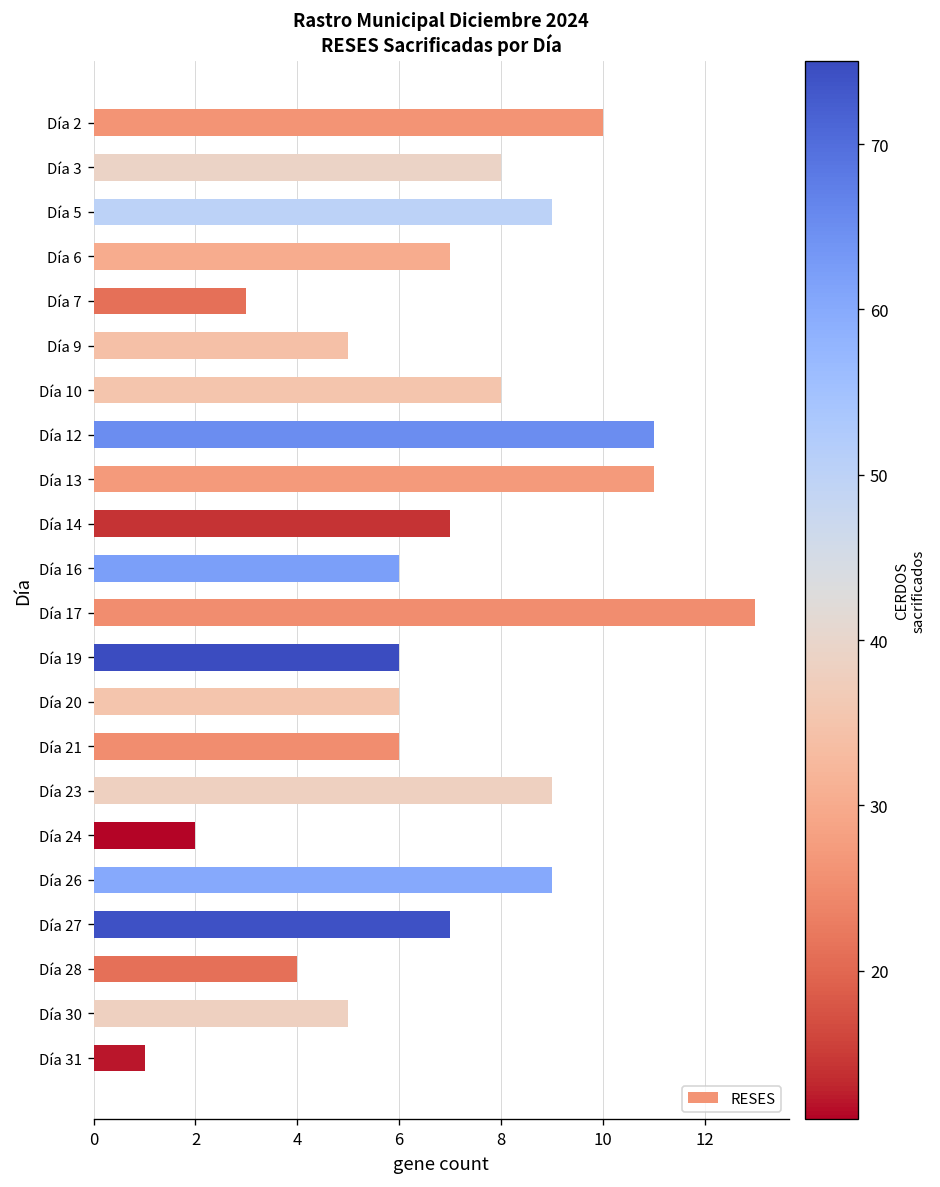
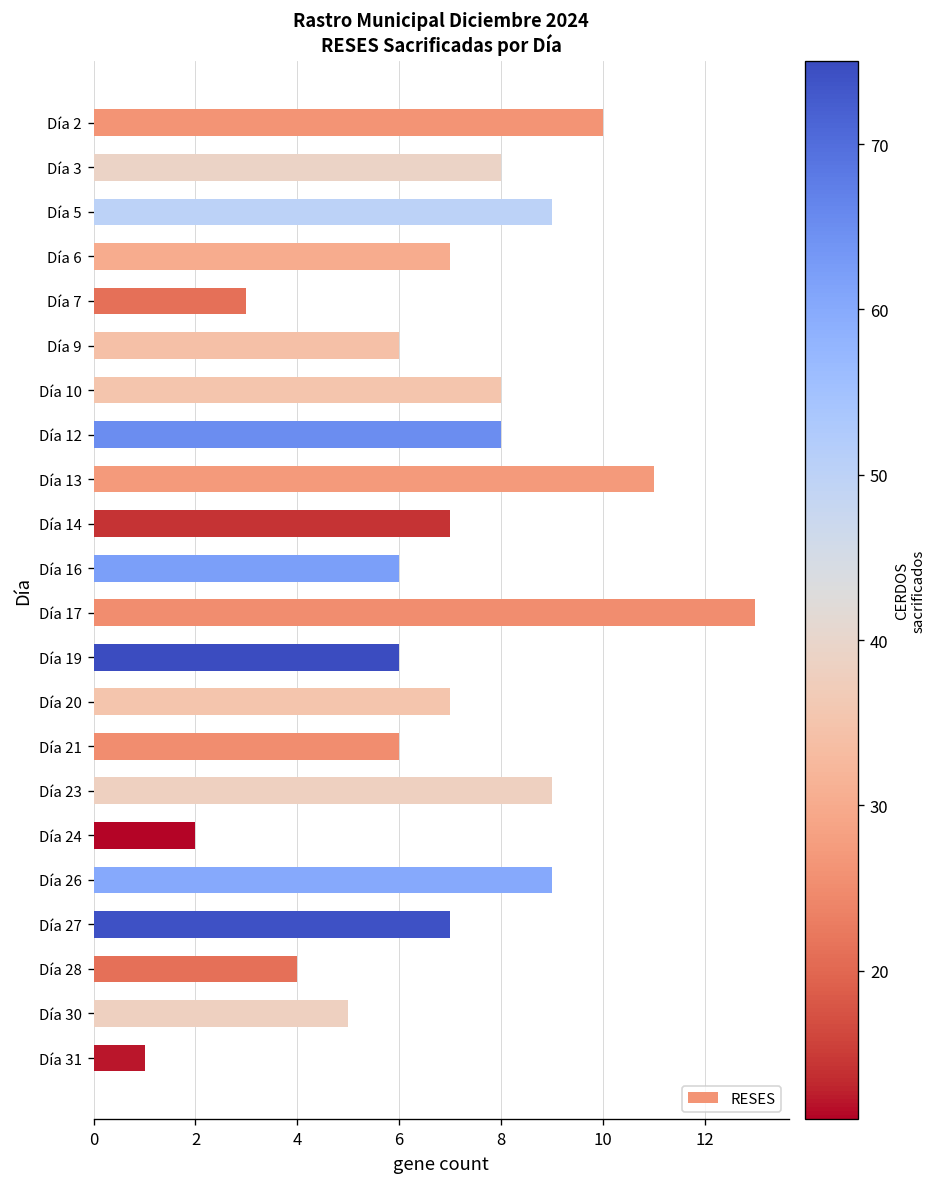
  {
    "Día 2": 10,
    "Día 3": 8,
    "Día 5": 9,
    "Día 6": 7,
    "Día 7": 3,
-   "Día 9": 5,
+   "Día 9": 6,
    "Día 10": 8,
-   "Día 12": 11,
+   "Día 12": 8,
    "Día 13": 11,
    "Día 14": 7,
    "Día 16": 6,
    "Día 17": 13,
    "Día 19": 6,
-   "Día 20": 6,
+   "Día 20": 7,
    "Día 21": 6,
    "Día 23": 9,
    "Día 24": 2,
    "Día 26": 9,
    "Día 27": 7,
    "Día 28": 4,
    "Día 30": 5,
    "Día 31": 1
  }
